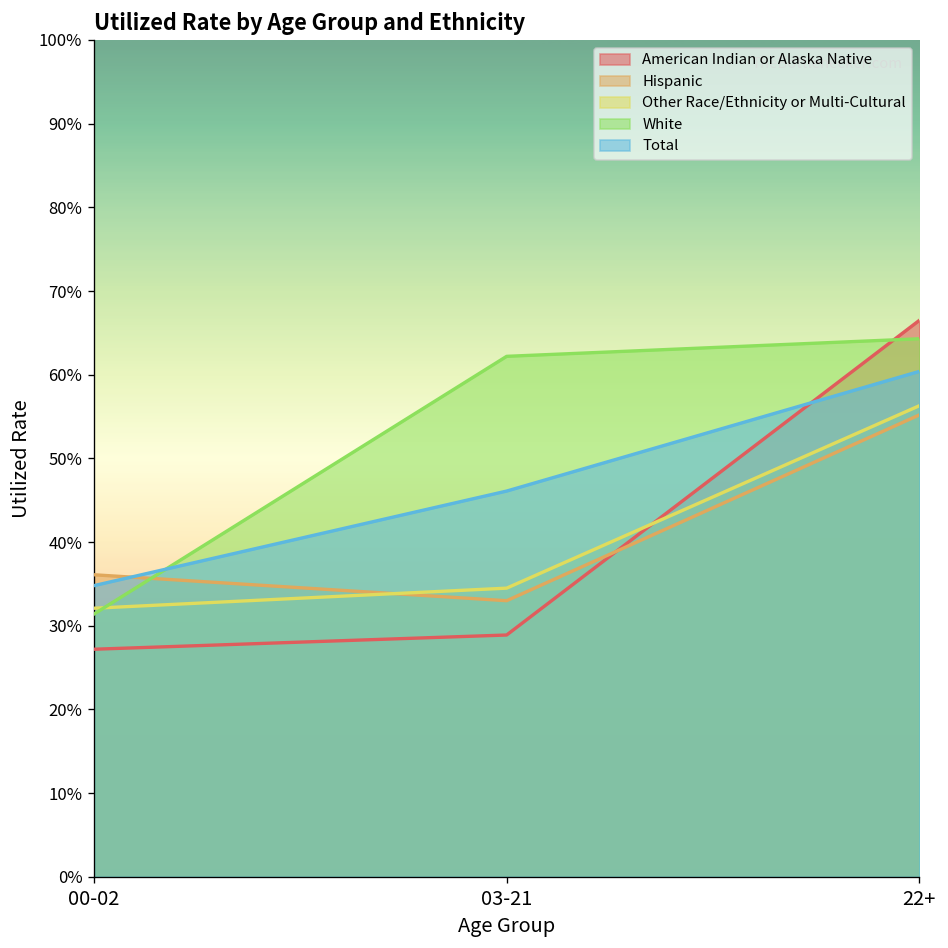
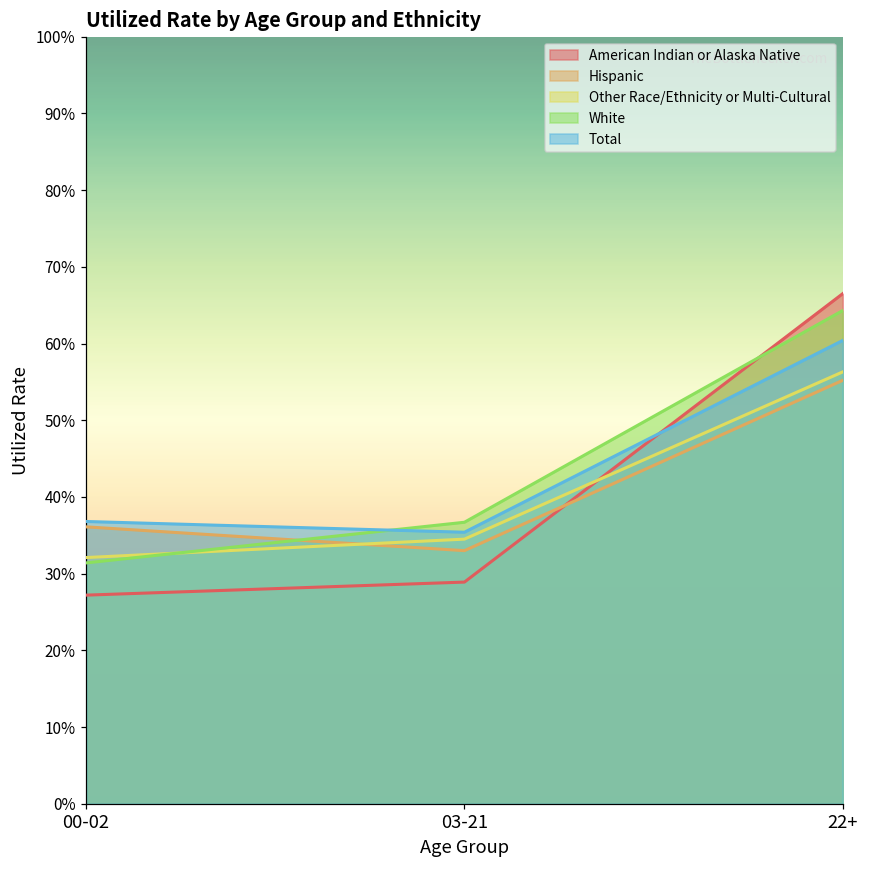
  {
    "American Indian or Alaska Native": {
      "00-02": "27%",
      "03-21": "29%",
      "22+": "67%"
    },
    "White": {
      "00-02": "31%",
-     "03-21": "62%",
+     "03-21": "37%",
      "22+": "64%"
    },
    "Total": {
-     "00-02": "35%",
-     "03-21": "46%",
+     "00-02": "37%",
+     "03-21": "35%",
      "22+": "60%"
    }
  }
